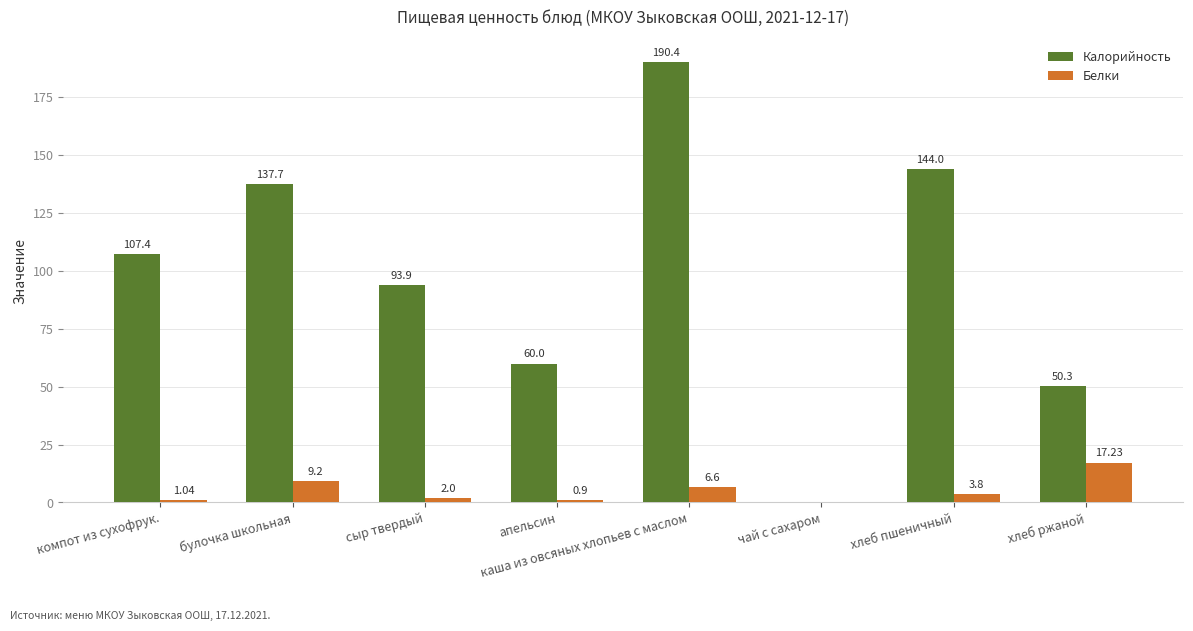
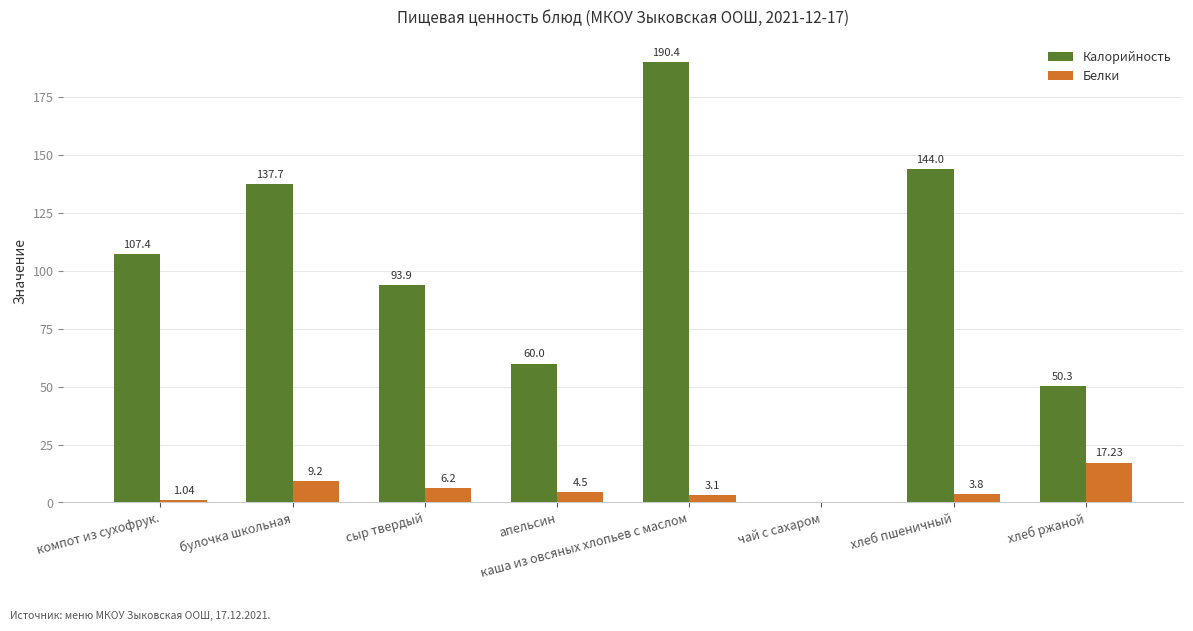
  {
    "Калорийность": {
      "компот из сухофрук.": 107.4,
      "булочка школьная": 137.7,
      "сыр твердый": 93.9,
      "апельсин": 60.0,
      "каша из овсяных хлопьев с маслом": 190.4,
      "хлеб пшеничный": 144.0,
      "хлеб ржаной": 50.3
    },
    "Белки": {
      "компот из сухофрук.": 1.04,
      "булочка школьная": 9.2,
-     "сыр твердый": 2.0,
-     "апельсин": 0.9,
-     "каша из овсяных хлопьев с маслом": 6.6,
+     "сыр твердый": 6.2,
+     "апельсин": 4.5,
+     "каша из овсяных хлопьев с маслом": 3.1,
      "хлеб пшеничный": 3.8,
      "хлеб ржаной": 17.23
    }
  }
